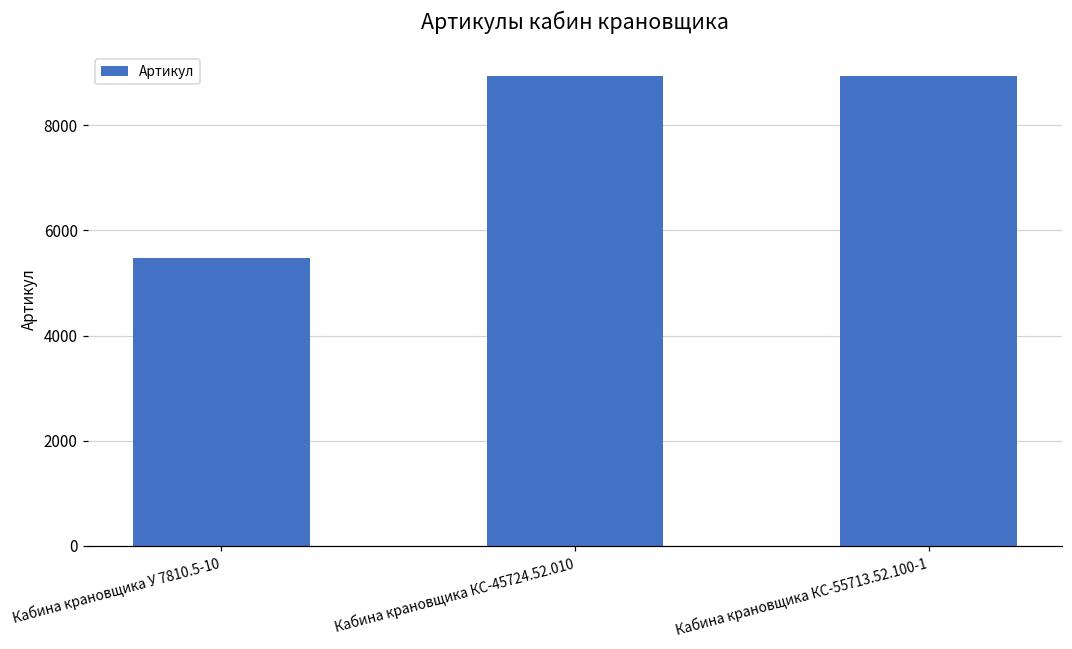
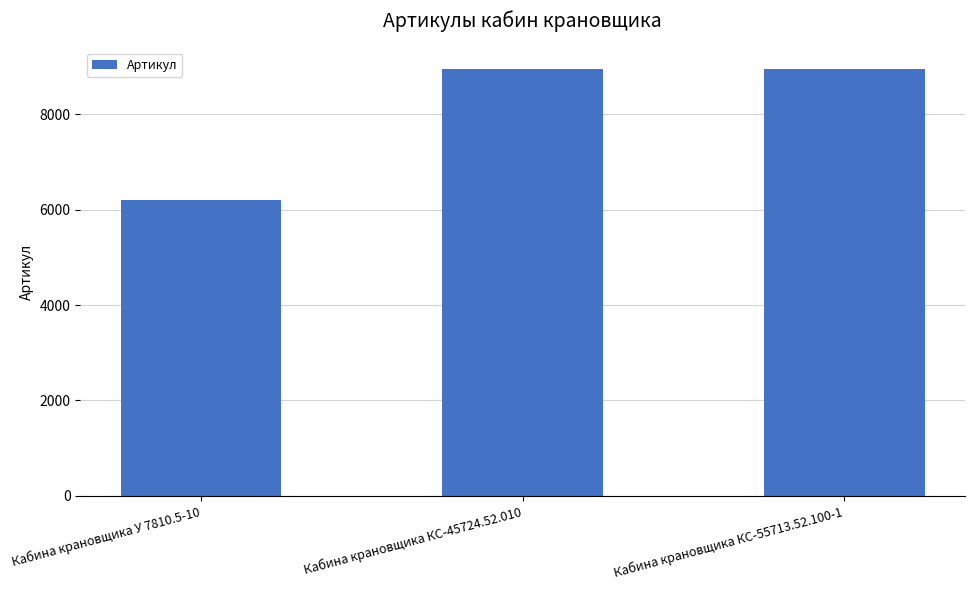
  {
-   "Кабина крановщика У 7810.5-10": 5500,
+   "Кабина крановщика У 7810.5-10": 6200,
    "Кабина крановщика КС-45724.52.010": 8900,
    "Кабина крановщика КС-55713.52.100-1": 8900
  }
